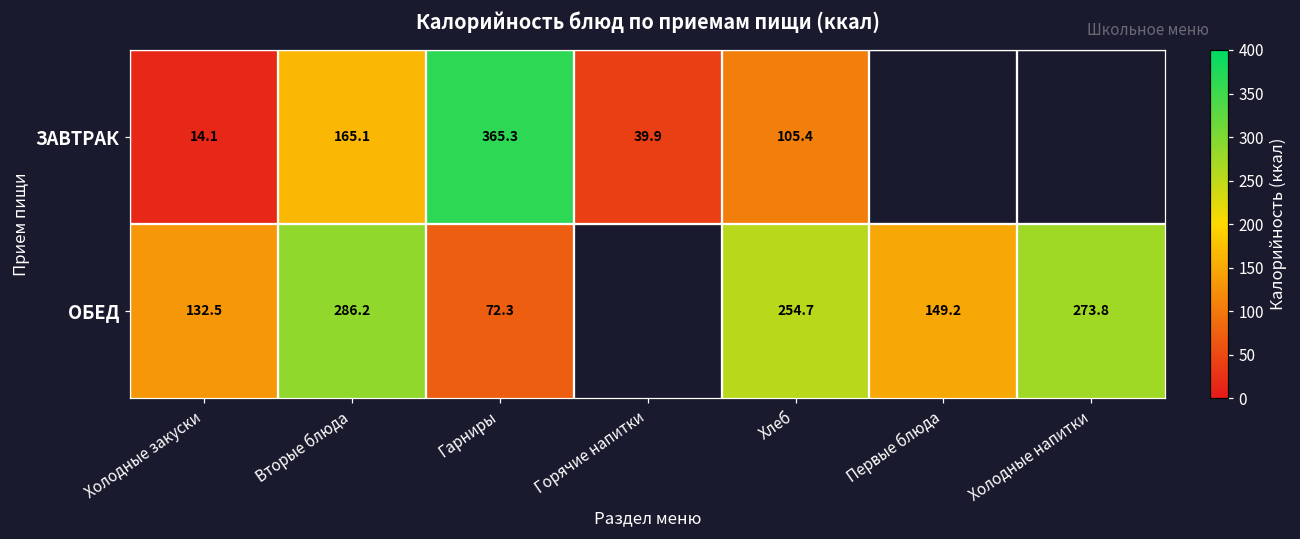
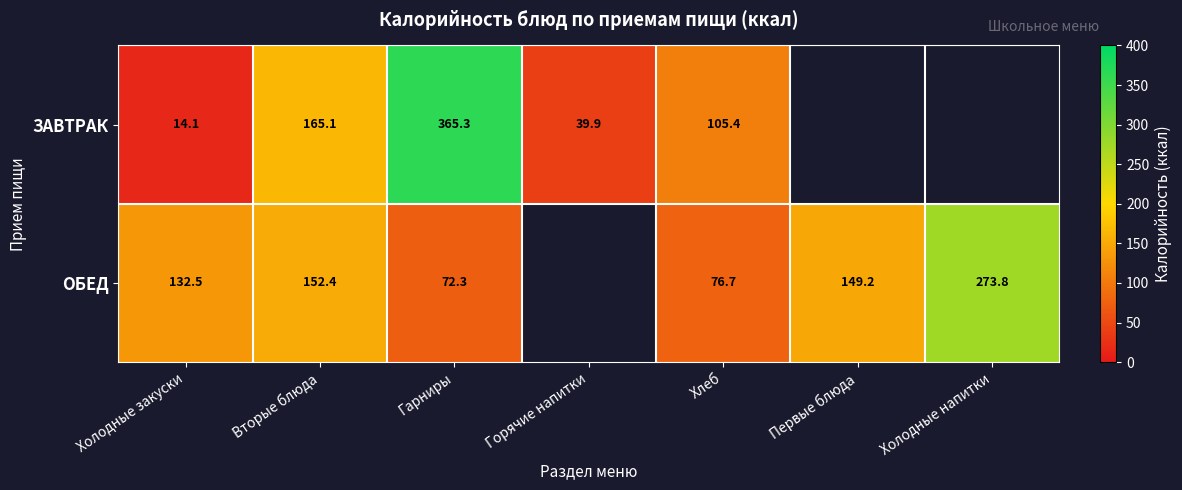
  {
    "ЗАВТРАК": {
      "Холодные закуски": 14.1,
      "Вторые блюда": 165.1,
      "Гарниры": 365.3,
      "Горячие напитки": 39.9,
      "Хлеб": 105.4
    },
    "ОБЕД": {
      "Холодные закуски": 132.5,
-     "Вторые блюда": 286.2,
+     "Вторые блюда": 152.4,
      "Гарниры": 72.3,
-     "Хлеб": 254.7,
+     "Хлеб": 76.7,
      "Первые блюда": 149.2,
      "Холодные напитки": 273.8
    }
  }
